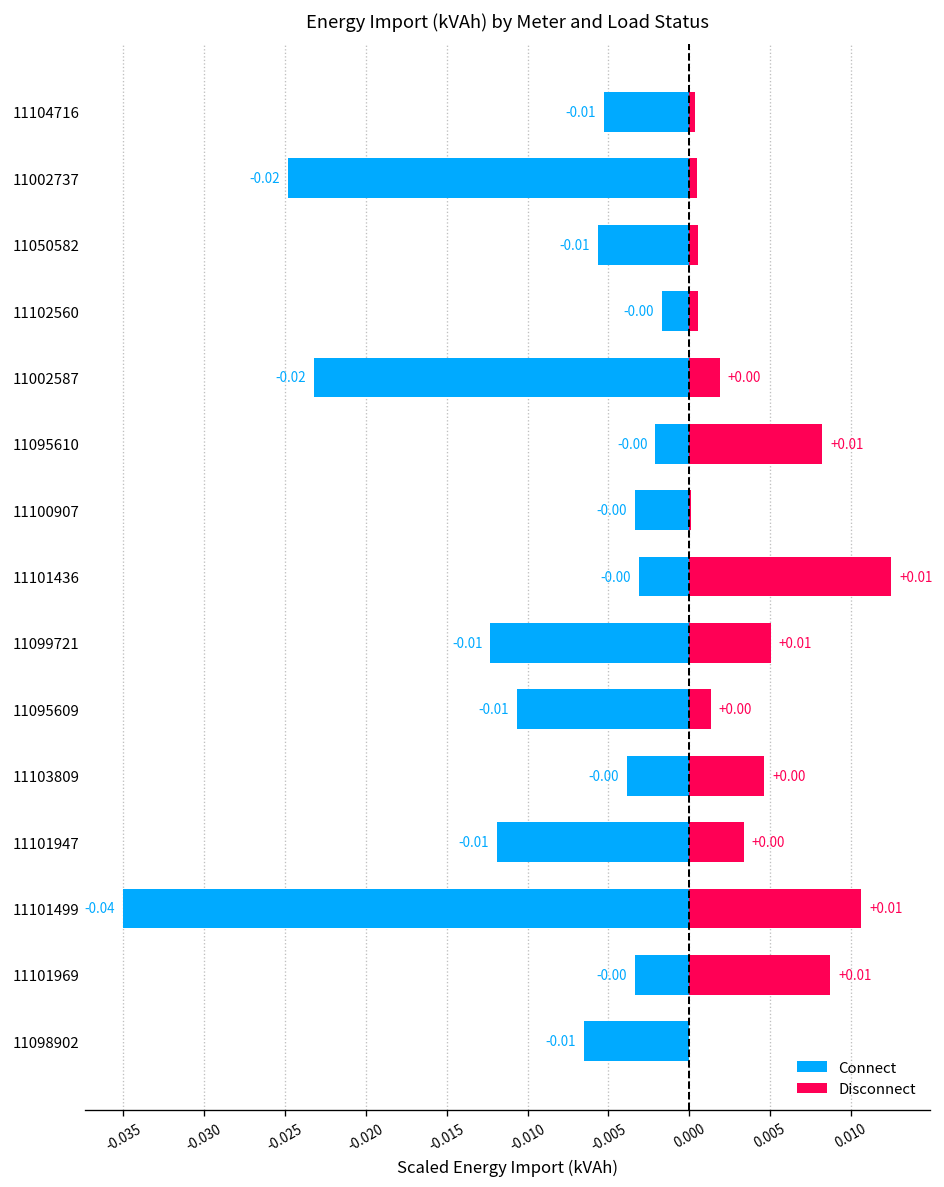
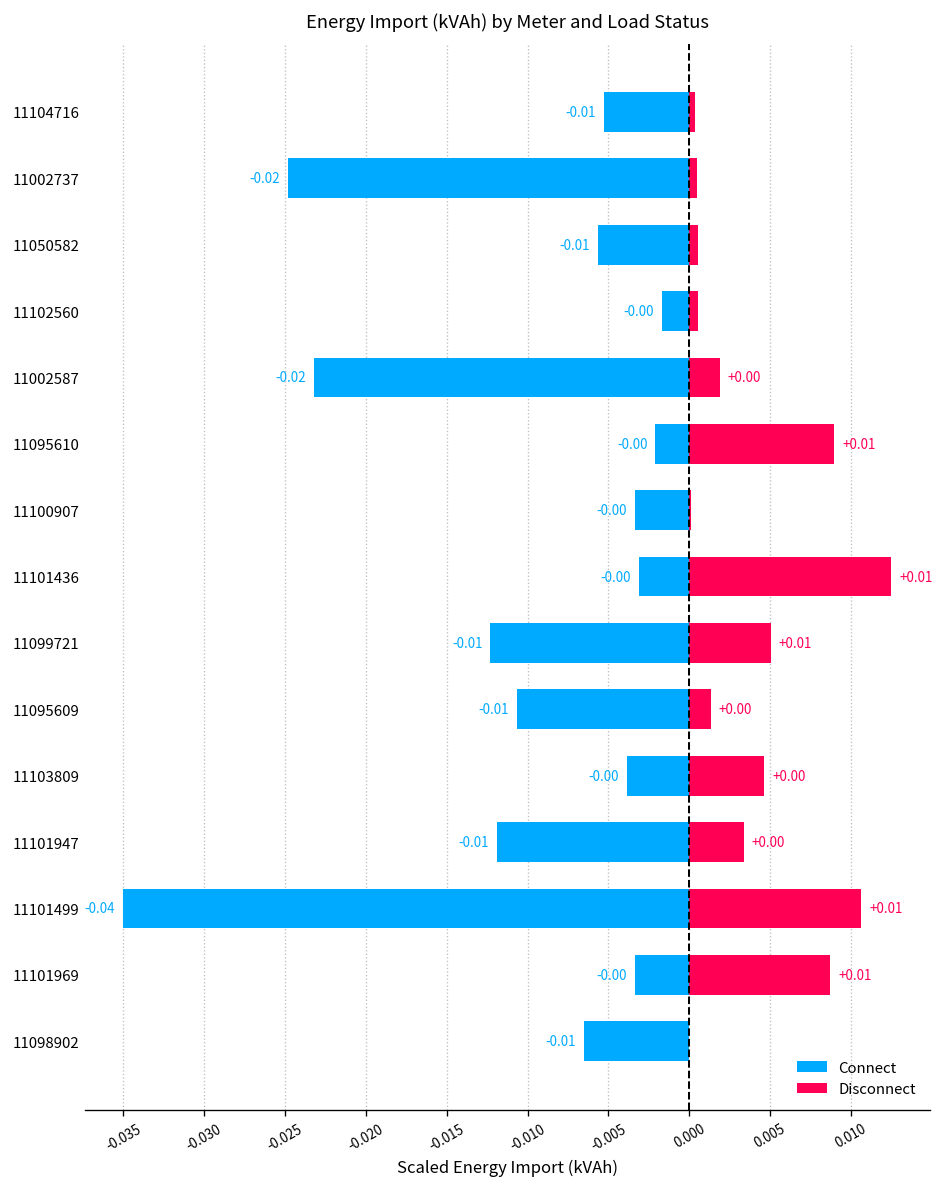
  {
    "Connect": {
      "11104716": -0.01,
      "11002737": -0.02,
      "11050582": -0.01,
      "11102560": -0.00,
      "11002587": -0.02,
      "11095610": -0.00,
      "11100907": -0.00,
      "11101436": -0.00,
      "11099721": -0.01,
      "11095609": -0.01,
      "11103809": -0.00,
      "11101947": -0.01,
      "11101499": -0.04,
      "11101969": -0.00,
      "11098902": -0.01
    },
    "Disconnect": {
      "11104716": 0.0003,
      "11002737": 0.0005,
      "11050582": 0.0005,
      "11102560": 0.0006,
-     "11095610": 0.0082
+     "11095610": 0.0089
    }
  }
